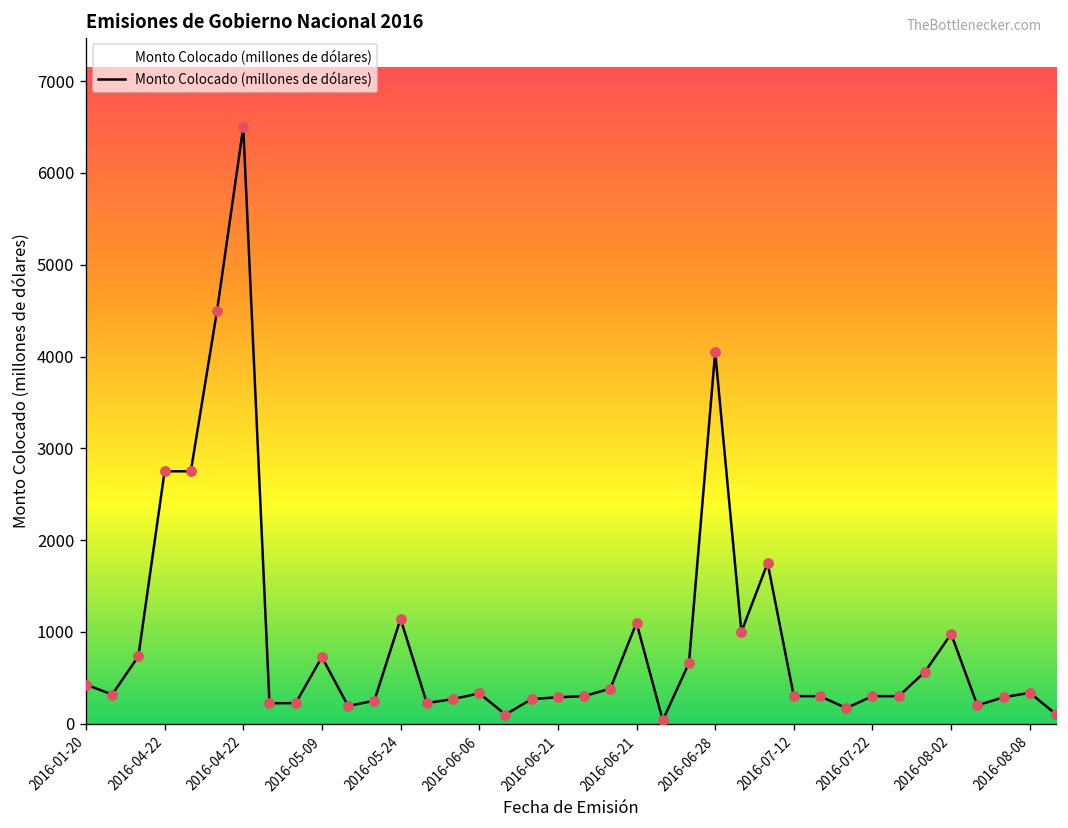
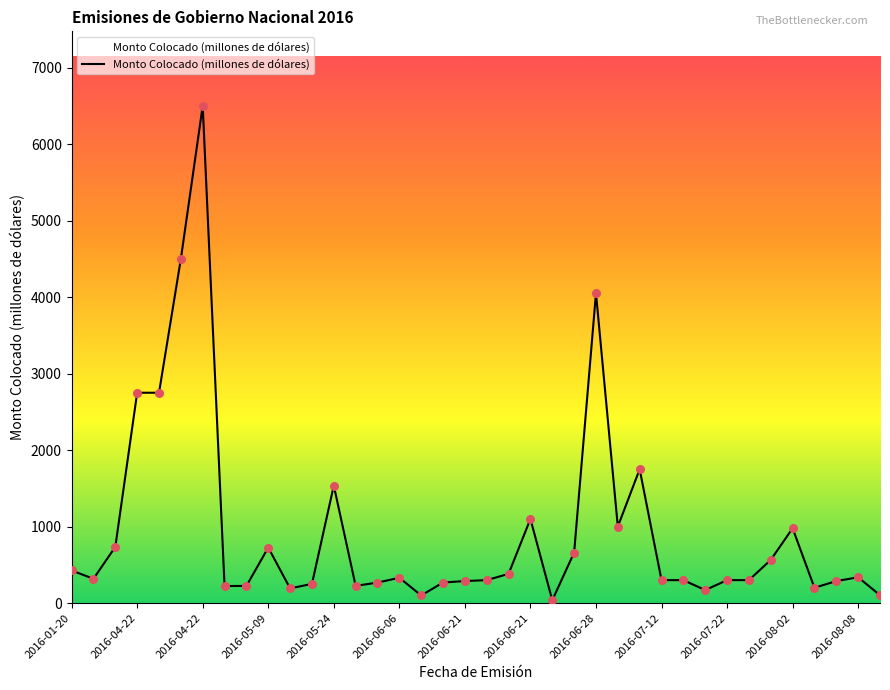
  {
    "2016-01-20": 400,
-   "2016-05-24": 1100,
+   "2016-05-24": 1500,
    "2016-06-28": 4100,
    "2016-08-02": 1000
  }
